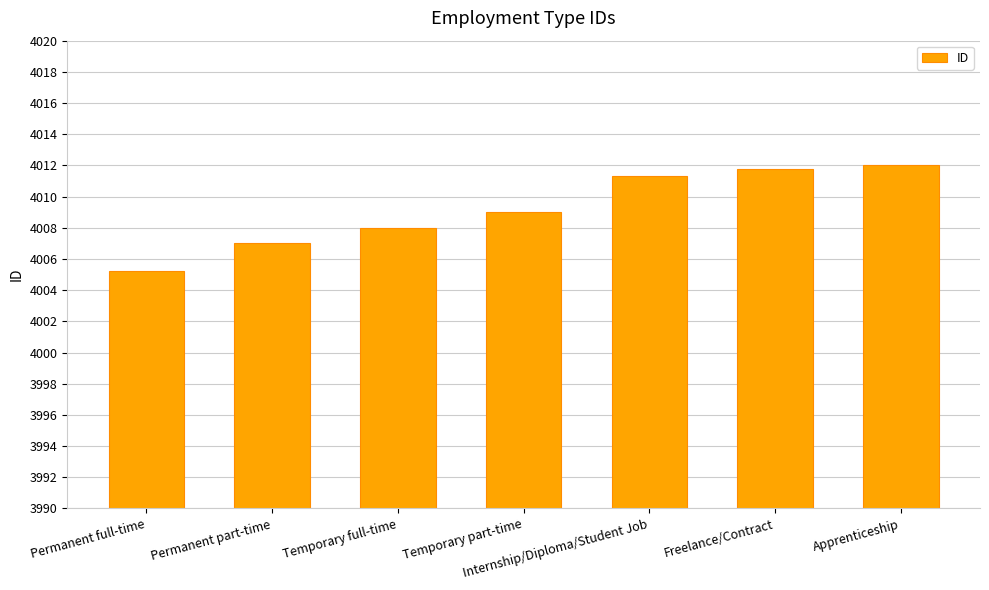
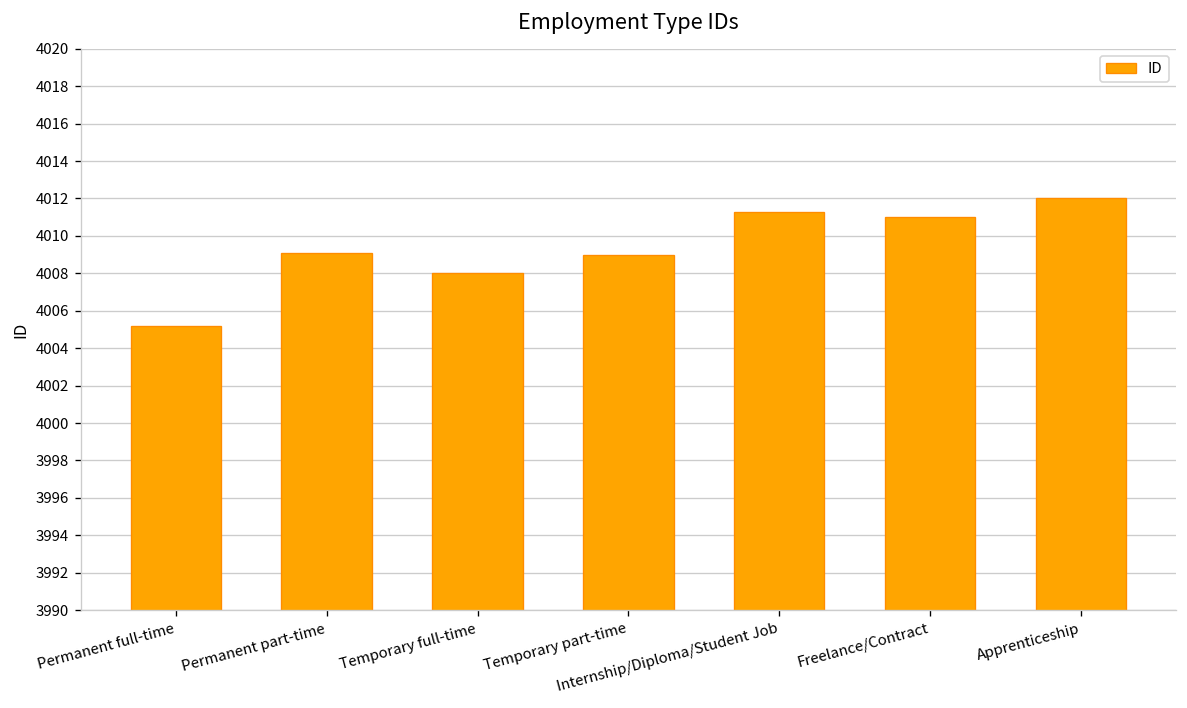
  {
    "Permanent full-time": 4005.2,
-   "Permanent part-time": 4007.0,
+   "Permanent part-time": 4009.1,
    "Temporary full-time": 4008.0,
    "Temporary part-time": 4009.0,
    "Internship/Diploma/Student Job": 4011.3,
-   "Freelance/Contract": 4011.8,
+   "Freelance/Contract": 4011.0,
    "Apprenticeship": 4012.0
  }
